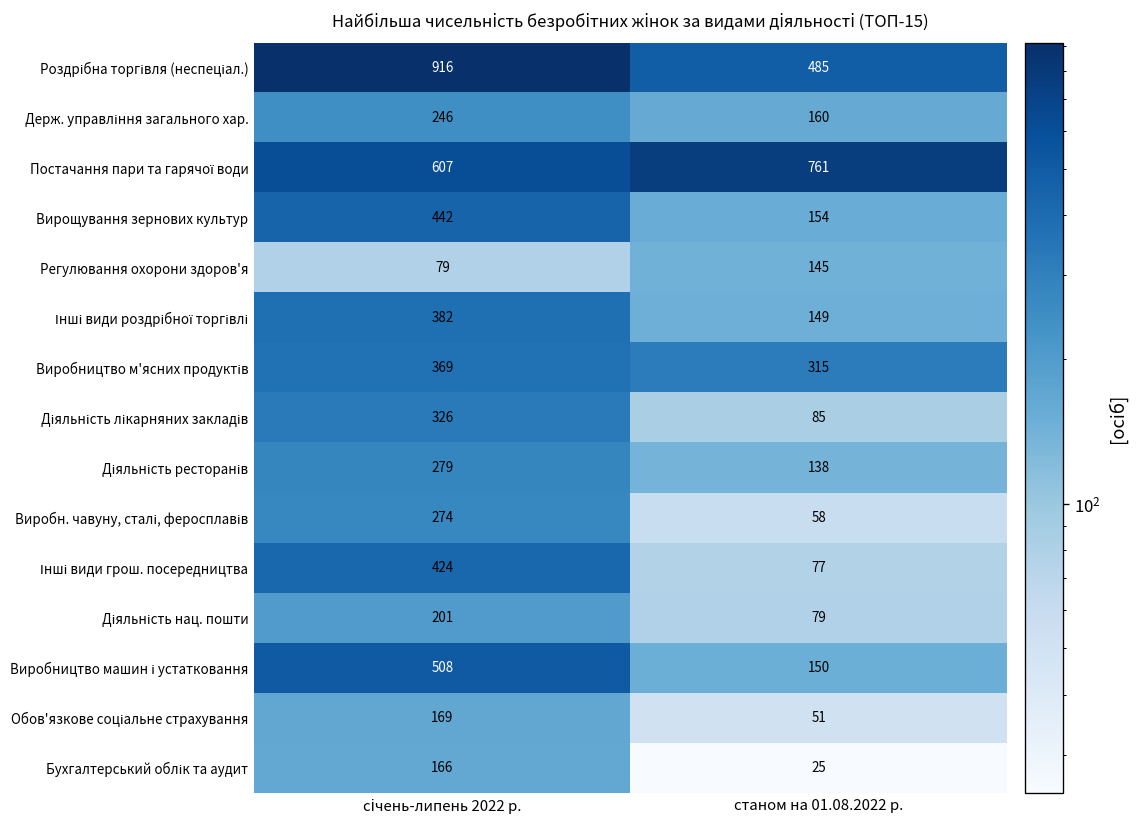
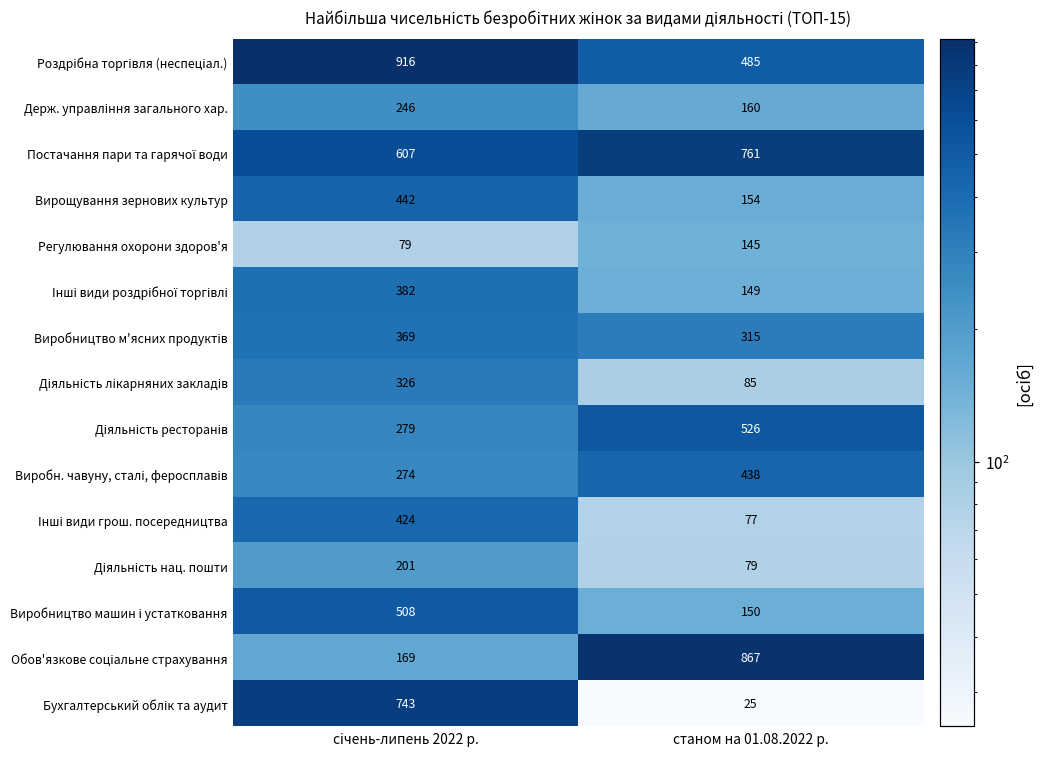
  {
    "Роздрібна торгівля (неспеціал.)": {
      "січень-липень 2022 р.": 916,
      "станом на 01.08.2022 р.": 485
    },
    "Держ. управління загального хар.": {
      "січень-липень 2022 р.": 246,
      "станом на 01.08.2022 р.": 160
    },
    "Постачання пари та гарячої води": {
      "січень-липень 2022 р.": 607,
      "станом на 01.08.2022 р.": 761
    },
    "Вирощування зернових культур": {
      "січень-липень 2022 р.": 442,
      "станом на 01.08.2022 р.": 154
    },
    "Регулювання охорони здоров'я": {
      "січень-липень 2022 р.": 79,
      "станом на 01.08.2022 р.": 145
    },
    "Інші види роздрібної торгівлі": {
      "січень-липень 2022 р.": 382,
      "станом на 01.08.2022 р.": 149
    },
    "Виробництво м'ясних продуктів": {
      "січень-липень 2022 р.": 369,
      "станом на 01.08.2022 р.": 315
    },
    "Діяльність лікарняних закладів": {
      "січень-липень 2022 р.": 326,
      "станом на 01.08.2022 р.": 85
    },
    "Діяльність ресторанів": {
      "січень-липень 2022 р.": 279,
-     "станом на 01.08.2022 р.": 138
+     "станом на 01.08.2022 р.": 526
    },
    "Виробн. чавуну, сталі, феросплавів": {
      "січень-липень 2022 р.": 274,
-     "станом на 01.08.2022 р.": 58
+     "станом на 01.08.2022 р.": 438
    },
    "Інші види грош. посередництва": {
      "січень-липень 2022 р.": 424,
      "станом на 01.08.2022 р.": 77
    },
    "Діяльність нац. пошти": {
      "січень-липень 2022 р.": 201,
      "станом на 01.08.2022 р.": 79
    },
    "Виробництво машин і устатковання": {
      "січень-липень 2022 р.": 508,
      "станом на 01.08.2022 р.": 150
    },
    "Обов'язкове соціальне страхування": {
      "січень-липень 2022 р.": 169,
-     "станом на 01.08.2022 р.": 51
+     "станом на 01.08.2022 р.": 867
    },
    "Бухгалтерський облік та аудит": {
-     "січень-липень 2022 р.": 166,
+     "січень-липень 2022 р.": 743,
      "станом на 01.08.2022 р.": 25
    }
  }
